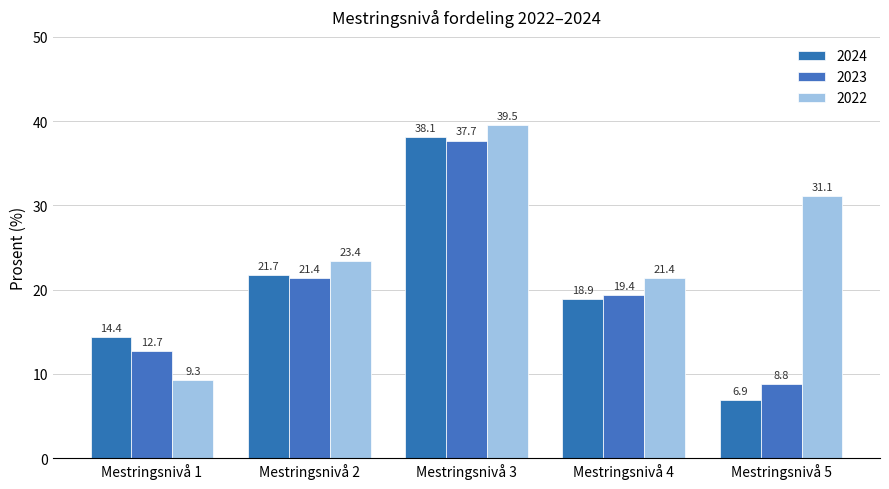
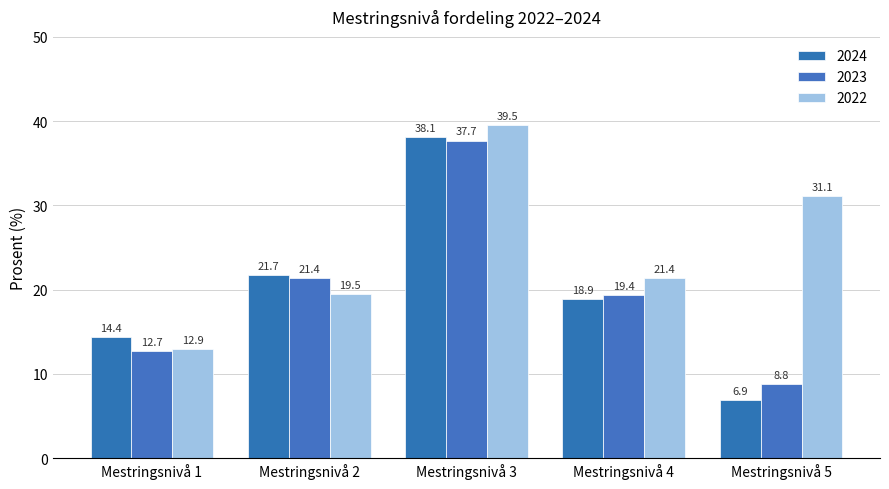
  {
    "2022": {
-     "Mestringsnivå 1": 9.3,
-     "Mestringsnivå 2": 23.4,
+     "Mestringsnivå 1": 12.9,
+     "Mestringsnivå 2": 19.5,
      "Mestringsnivå 3": 39.5,
      "Mestringsnivå 4": 21.4,
      "Mestringsnivå 5": 31.1
    }
  }
